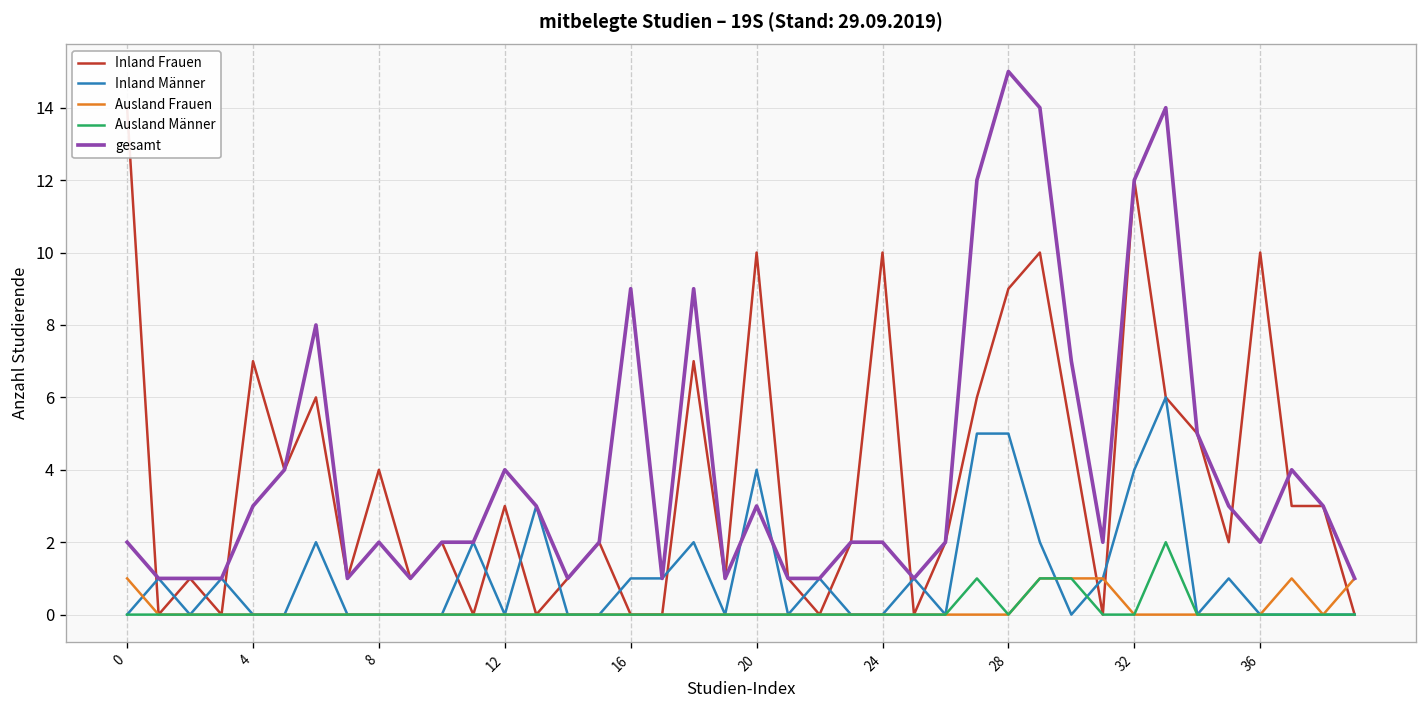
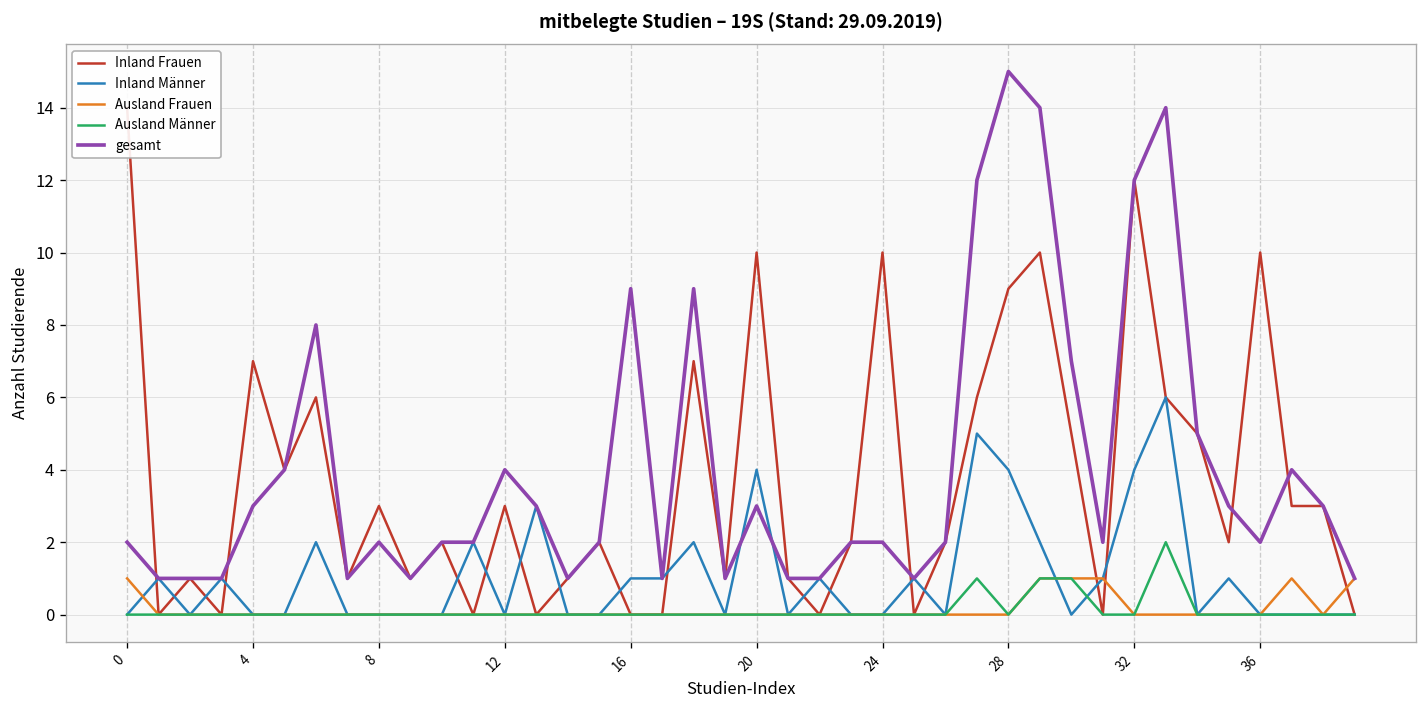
  {
    "Inland Frauen": {
      "4": 7,
-     "8": 4,
+     "8": 3,
      "12": 3,
      "20": 10,
      "24": 10,
      "28": 9,
      "36": 10
    },
    "Inland Männer": {
      "16": 1,
      "20": 4,
-     "28": 5,
+     "28": 4,
      "32": 4
    },
    "Ausland Frauen": {
      "0": 1
    },
    "gesamt": {
      "0": 2,
      "4": 3,
      "8": 2,
      "12": 4,
      "16": 9,
      "20": 3,
      "24": 2,
      "28": 15,
      "36": 2
    }
  }
